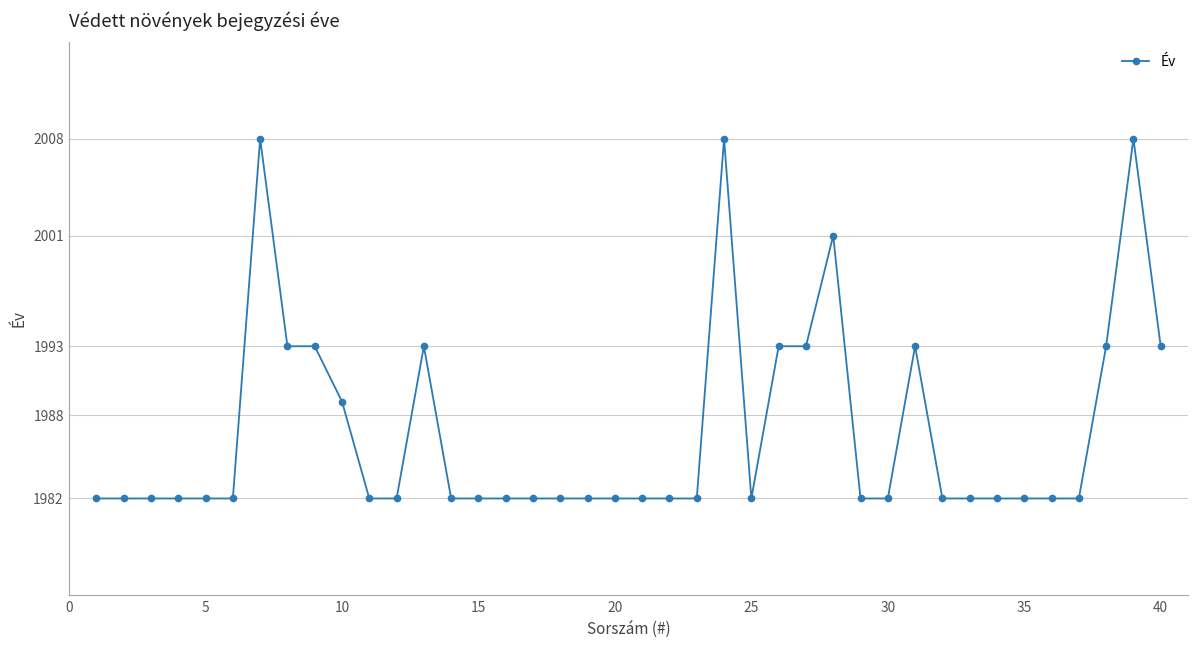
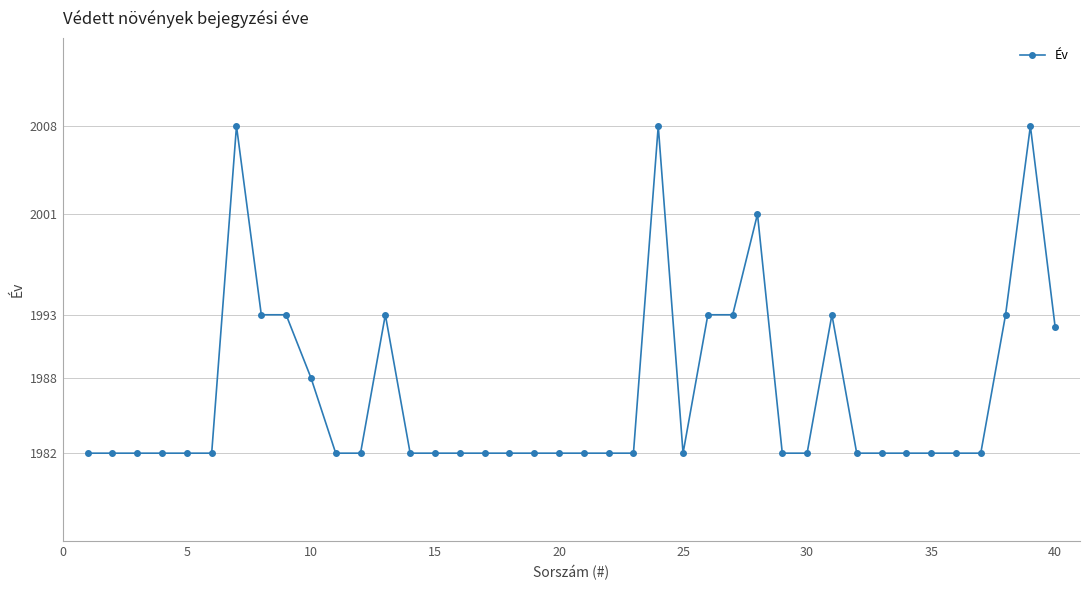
  {
    "5": 1982,
-   "10": 1989,
+   "10": 1988,
    "15": 1982,
    "20": 1982,
    "25": 1982,
    "30": 1982,
    "35": 1982,
-   "40": 1993
+   "40": 1992
  }
